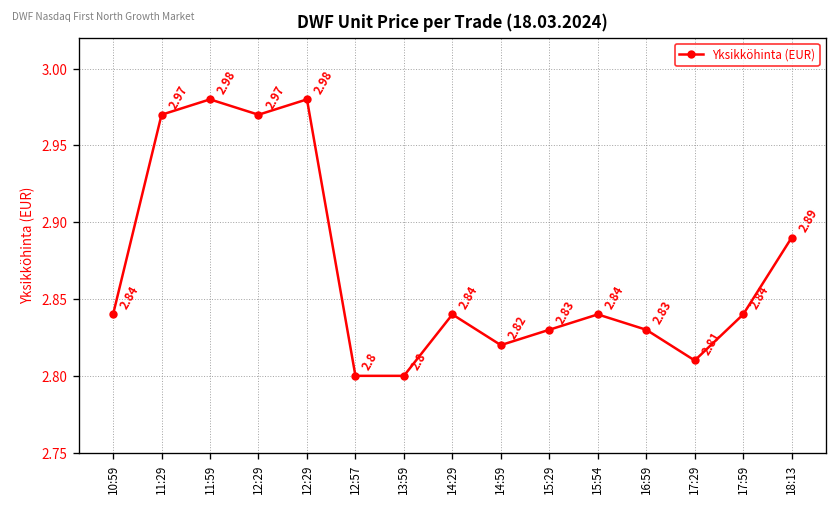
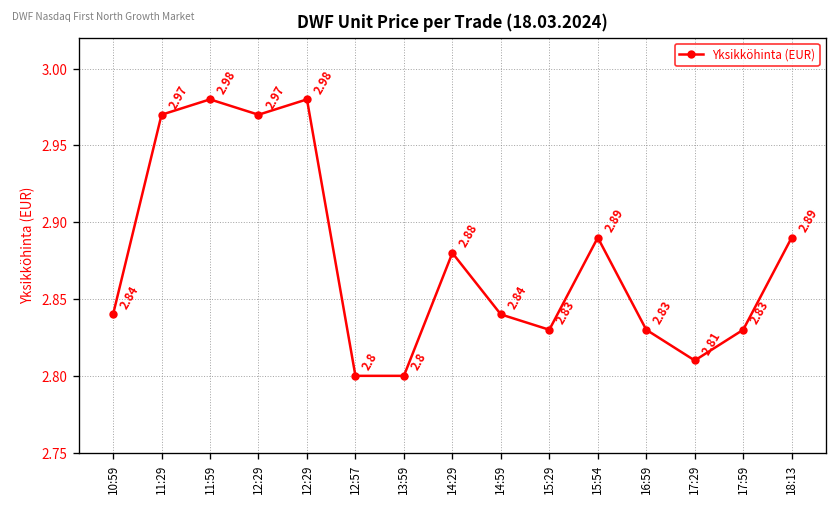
  {
    "10:59": 2.84,
    "11:29": 2.97,
    "11:59": 2.98,
    "12:57": 2.8,
    "13:59": 2.8,
-   "14:29": 2.84,
-   "14:59": 2.82,
+   "14:29": 2.88,
+   "14:59": 2.84,
    "15:29": 2.83,
-   "15:54": 2.84,
+   "15:54": 2.89,
    "16:59": 2.83,
    "17:29": 2.81,
-   "17:59": 2.84,
+   "17:59": 2.83,
    "18:13": 2.89
  }
